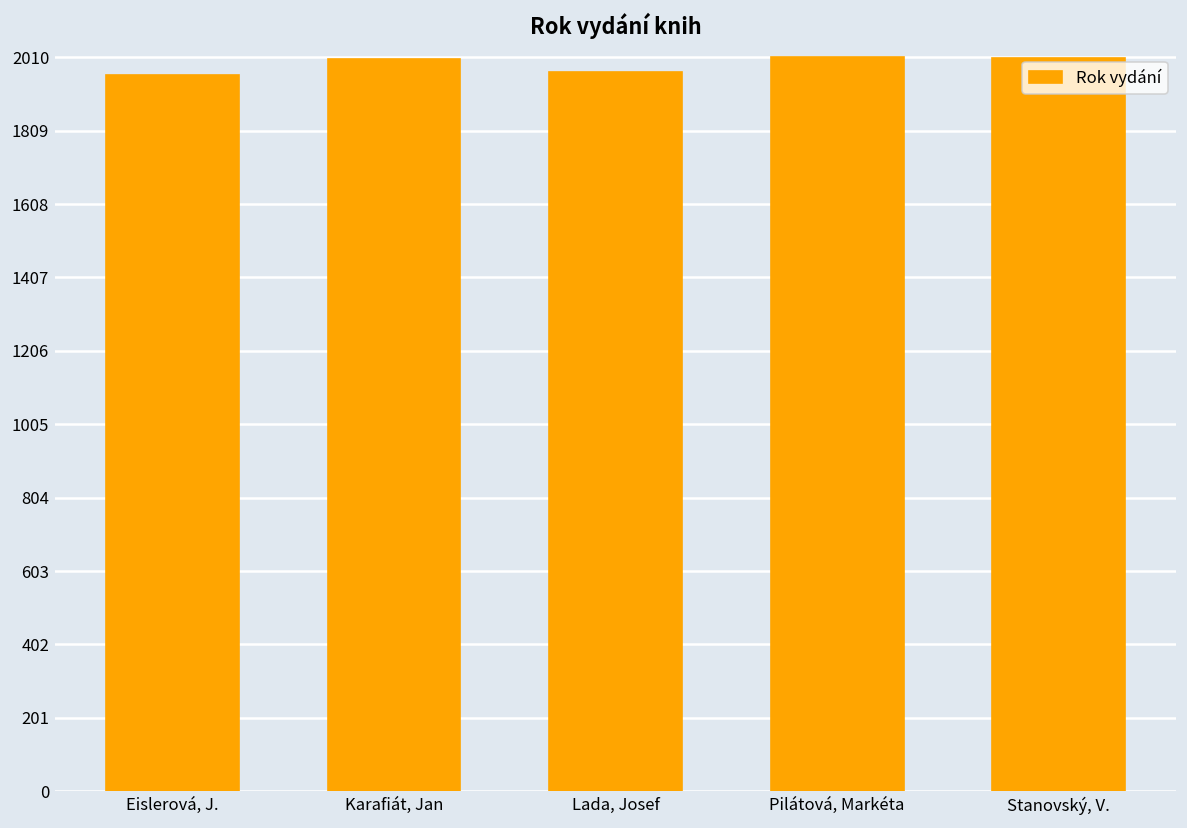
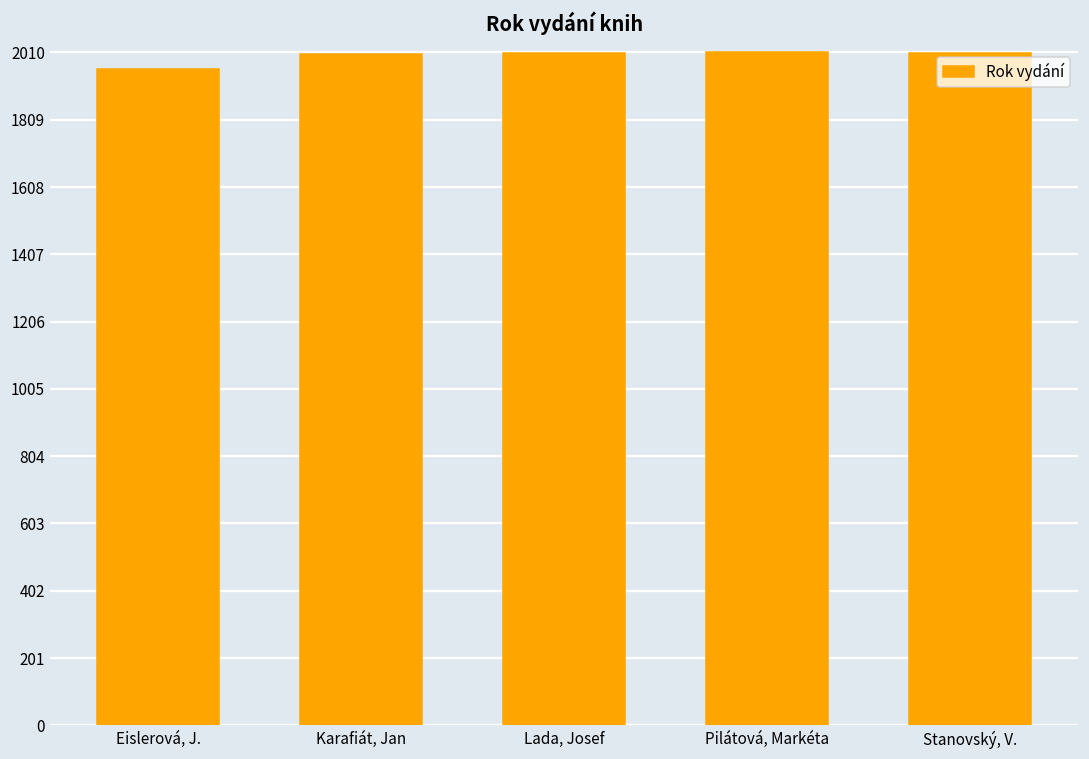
  {
    "Eislerová, J.": 1960,
    "Karafiát, Jan": 2000,
-   "Lada, Josef": 1970,
+   "Lada, Josef": 2010,
    "Pilátová, Markéta": 2010,
    "Stanovský, V.": 2010
  }
